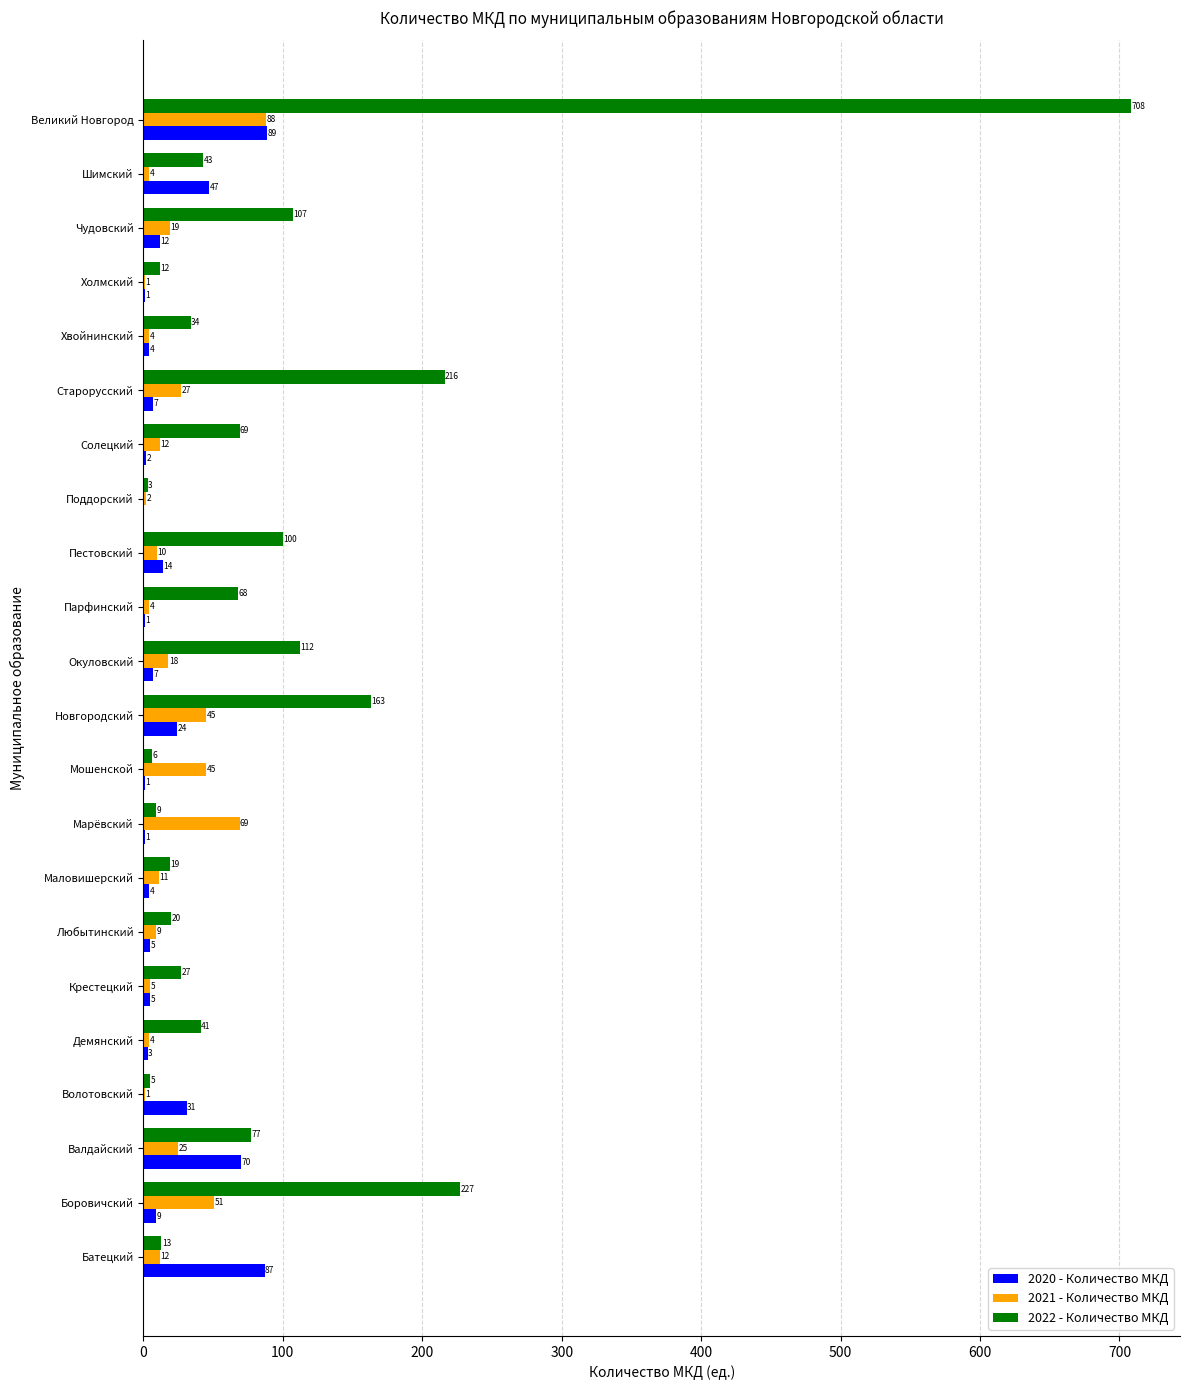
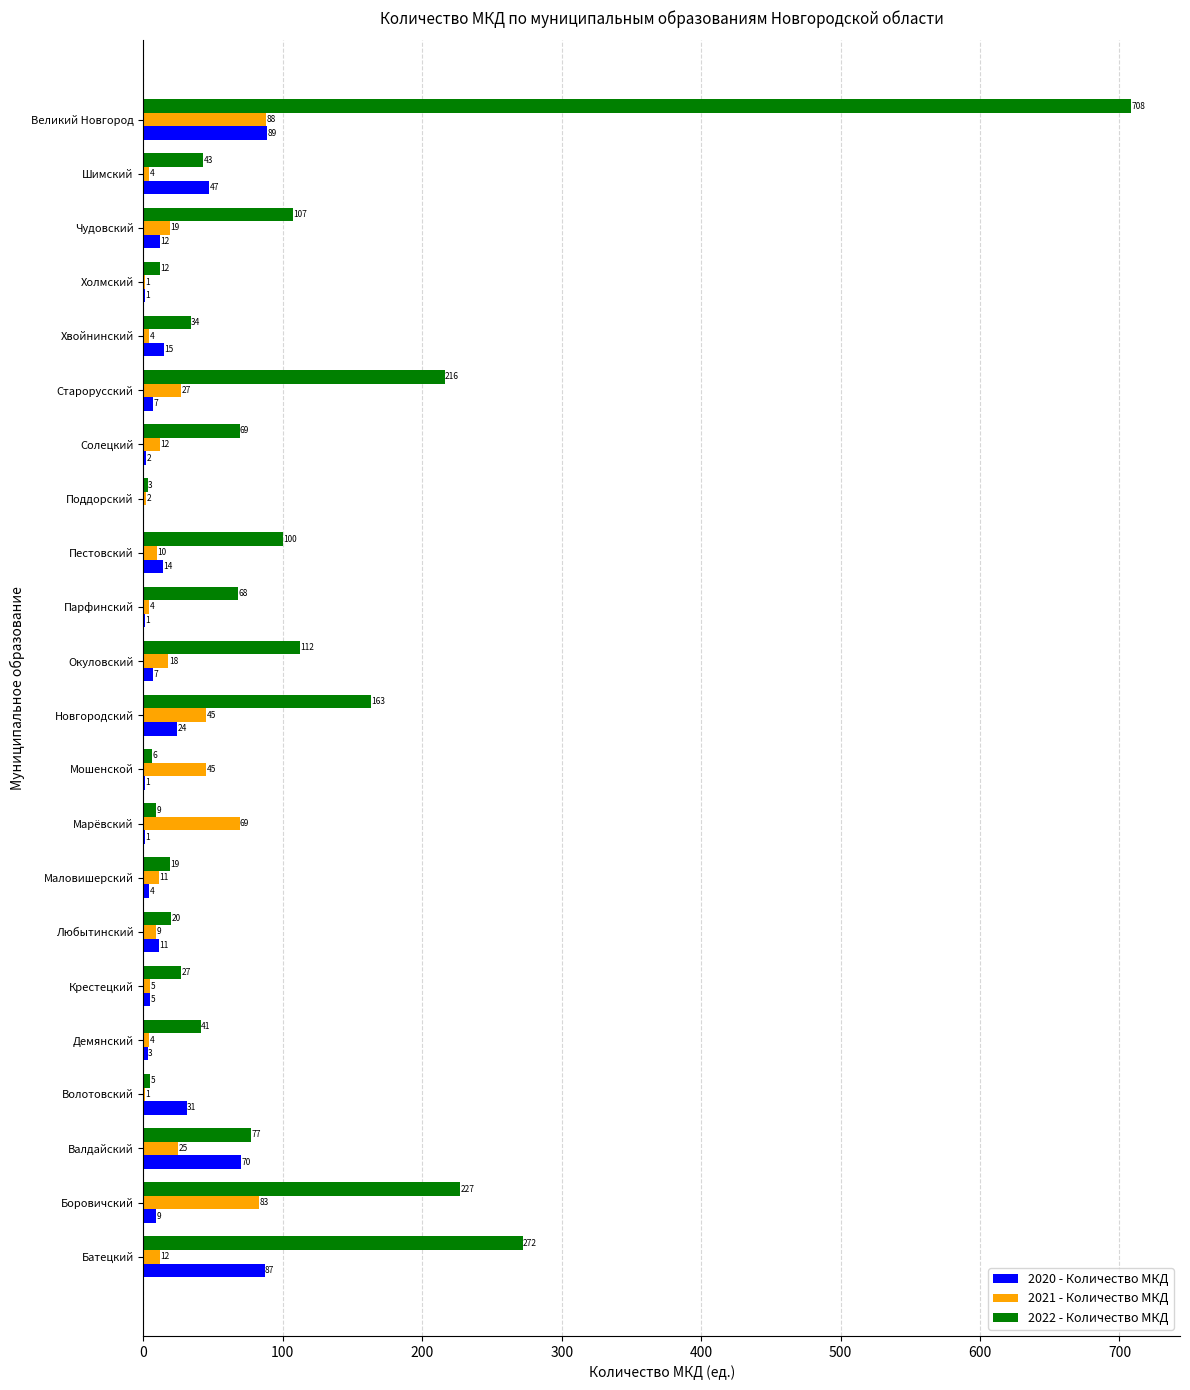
  {
    "2020 - Количество МКД": {
      "Великий Новгород": 89,
      "Шимский": 47,
      "Чудовский": 12,
      "Холмский": 1,
-     "Хвойнинский": 4,
+     "Хвойнинский": 15,
      "Старорусский": 7,
      "Солецкий": 2,
      "Пестовский": 14,
      "Парфинский": 1,
      "Окуловский": 7,
      "Новгородский": 24,
      "Мошенской": 1,
      "Марёвский": 1,
      "Маловишерский": 4,
-     "Любытинский": 5,
+     "Любытинский": 11,
      "Крестецкий": 5,
      "Демянский": 3,
      "Волотовский": 31,
      "Валдайский": 70,
      "Боровичский": 9,
      "Батецкий": 87
    },
    "2021 - Количество МКД": {
      "Великий Новгород": 88,
      "Шимский": 4,
      "Чудовский": 19,
      "Холмский": 1,
      "Хвойнинский": 4,
      "Старорусский": 27,
      "Солецкий": 12,
      "Поддорский": 2,
      "Пестовский": 10,
      "Парфинский": 4,
      "Окуловский": 18,
      "Новгородский": 45,
      "Мошенской": 45,
      "Марёвский": 69,
      "Маловишерский": 11,
      "Любытинский": 9,
      "Крестецкий": 5,
      "Демянский": 4,
      "Волотовский": 1,
      "Валдайский": 25,
-     "Боровичский": 51,
+     "Боровичский": 83,
      "Батецкий": 12
    },
    "2022 - Количество МКД": {
      "Великий Новгород": 708,
      "Шимский": 43,
      "Чудовский": 107,
      "Холмский": 12,
      "Хвойнинский": 34,
      "Старорусский": 216,
      "Солецкий": 69,
      "Поддорский": 3,
      "Пестовский": 100,
      "Парфинский": 68,
      "Окуловский": 112,
      "Новгородский": 163,
      "Мошенской": 6,
      "Марёвский": 9,
      "Маловишерский": 19,
      "Любытинский": 20,
      "Крестецкий": 27,
      "Демянский": 41,
      "Волотовский": 5,
      "Валдайский": 77,
      "Боровичский": 227,
-     "Батецкий": 13
+     "Батецкий": 272
    }
  }
